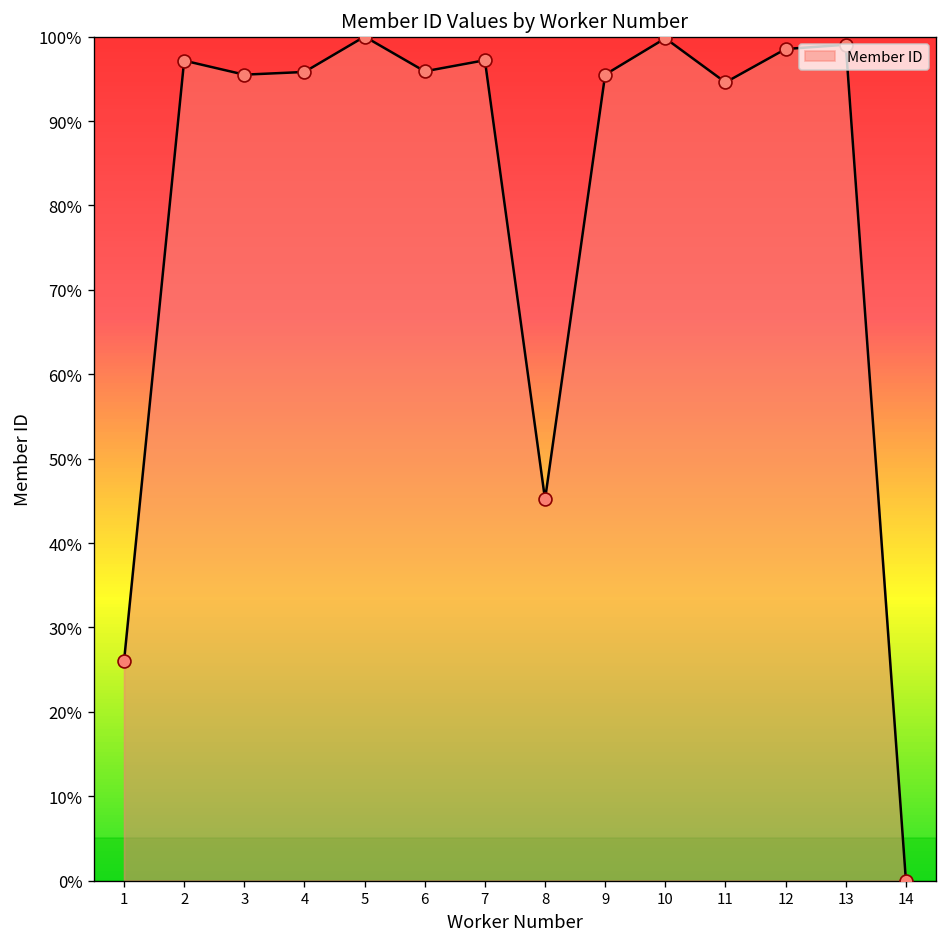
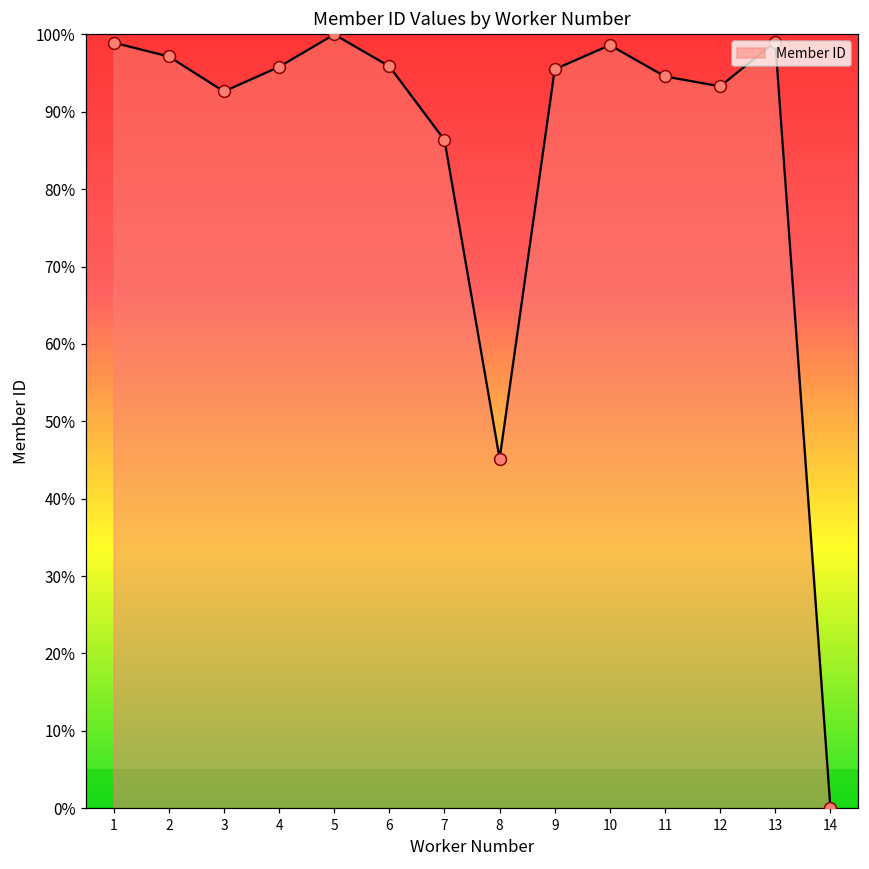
  {
-   "1": "26%",
+   "1": "99%",
    "2": "97%",
-   "3": "95%",
+   "3": "93%",
    "4": "96%",
    "5": "100%",
    "6": "96%",
-   "7": "97%",
+   "7": "86%",
    "8": "45%",
    "9": "96%",
-   "10": "100%",
+   "10": "99%",
    "11": "95%",
-   "12": "99%",
+   "12": "93%",
    "14": "0%"
  }
